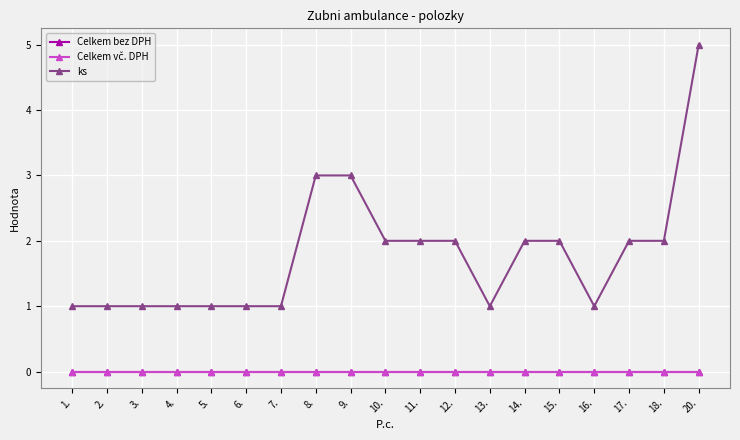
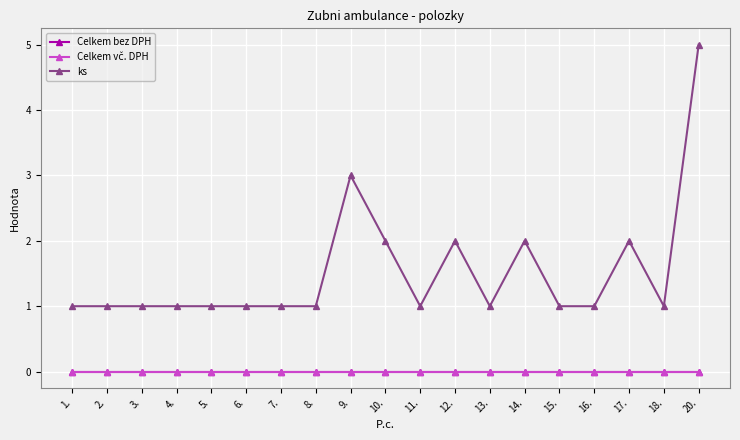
  {
    "Celkem vč. DPH": {
      "1.": 0,
      "2.": 0,
      "3.": 0,
      "4.": 0,
      "5.": 0,
      "6.": 0,
      "7.": 0,
      "8.": 0,
      "9.": 0,
      "10.": 0,
      "11.": 0,
      "12.": 0,
      "13.": 0,
      "14.": 0,
      "15.": 0,
      "16.": 0,
      "17.": 0,
      "18.": 0,
      "20.": 0
    },
    "ks": {
      "1.": 1,
      "2.": 1,
      "3.": 1,
      "4.": 1,
      "5.": 1,
      "6.": 1,
      "7.": 1,
-     "8.": 3,
+     "8.": 1,
      "9.": 3,
      "10.": 2,
-     "11.": 2,
+     "11.": 1,
      "12.": 2,
      "13.": 1,
      "14.": 2,
-     "15.": 2,
+     "15.": 1,
      "16.": 1,
      "17.": 2,
-     "18.": 2,
+     "18.": 1,
      "20.": 5
    }
  }
